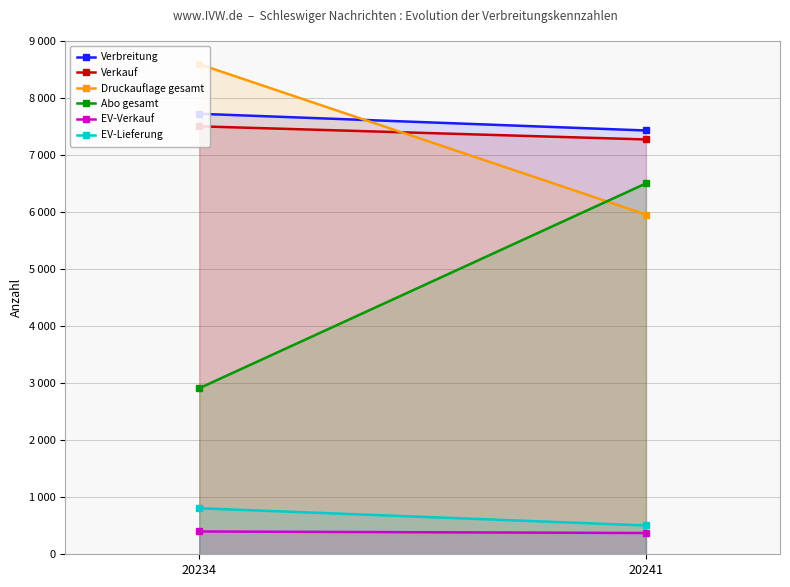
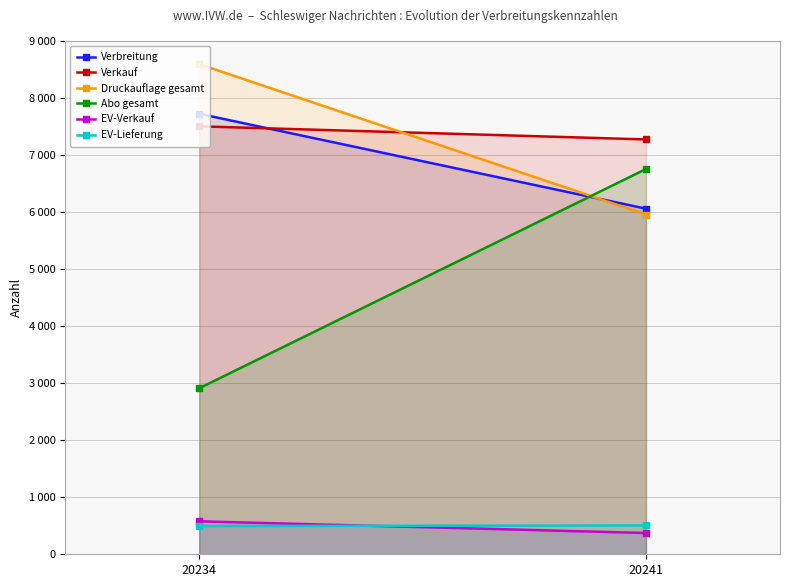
  {
    "Verbreitung": {
-     "20241": 7400
+     "20241": 6100
    },
    "Verkauf": {
      "20241": 7300
    },
    "Druckauflage gesamt": {
      "20241": 6000
    },
    "Abo gesamt": {
      "20234": 2900,
-     "20241": 6500
+     "20241": 6800
    },
    "EV-Verkauf": {
-     "20234": 400,
+     "20234": 600,
      "20241": 400
    },
    "EV-Lieferung": {
-     "20234": 800,
+     "20234": 500,
      "20241": 500
    }
  }
